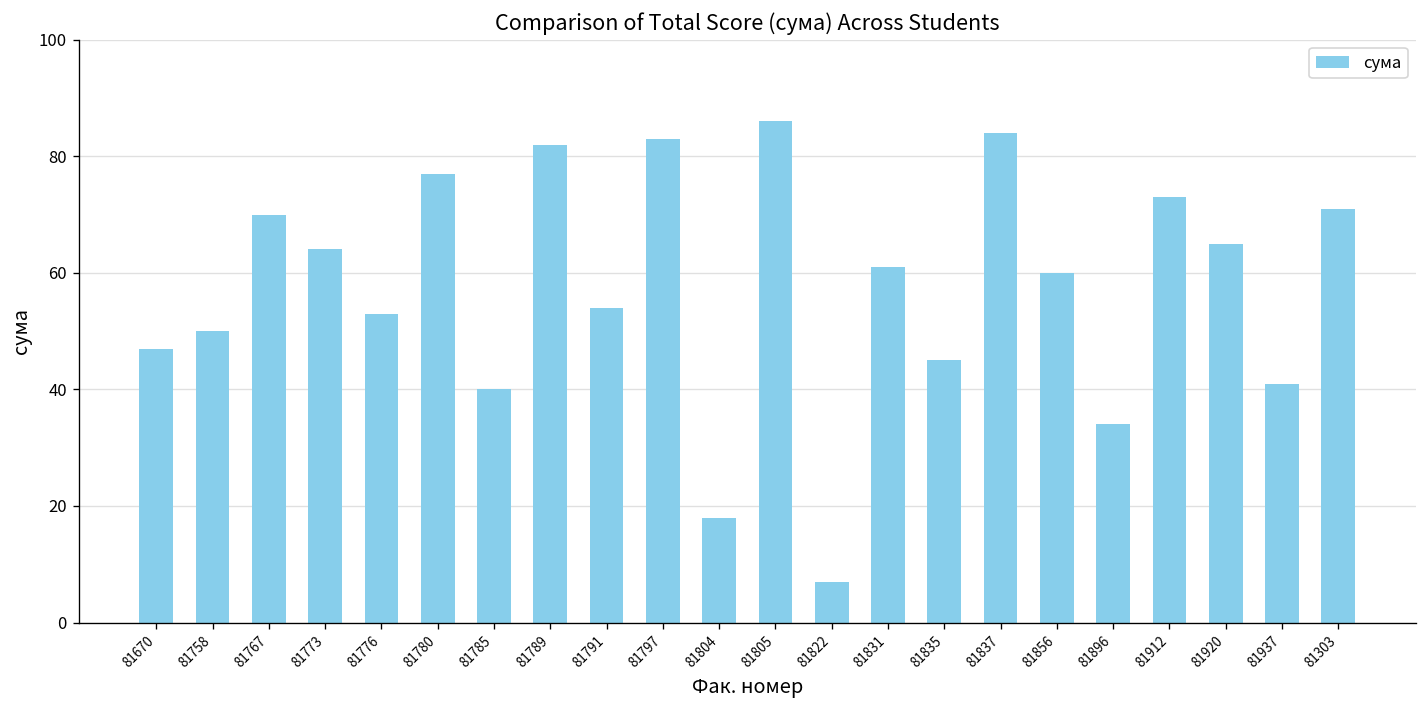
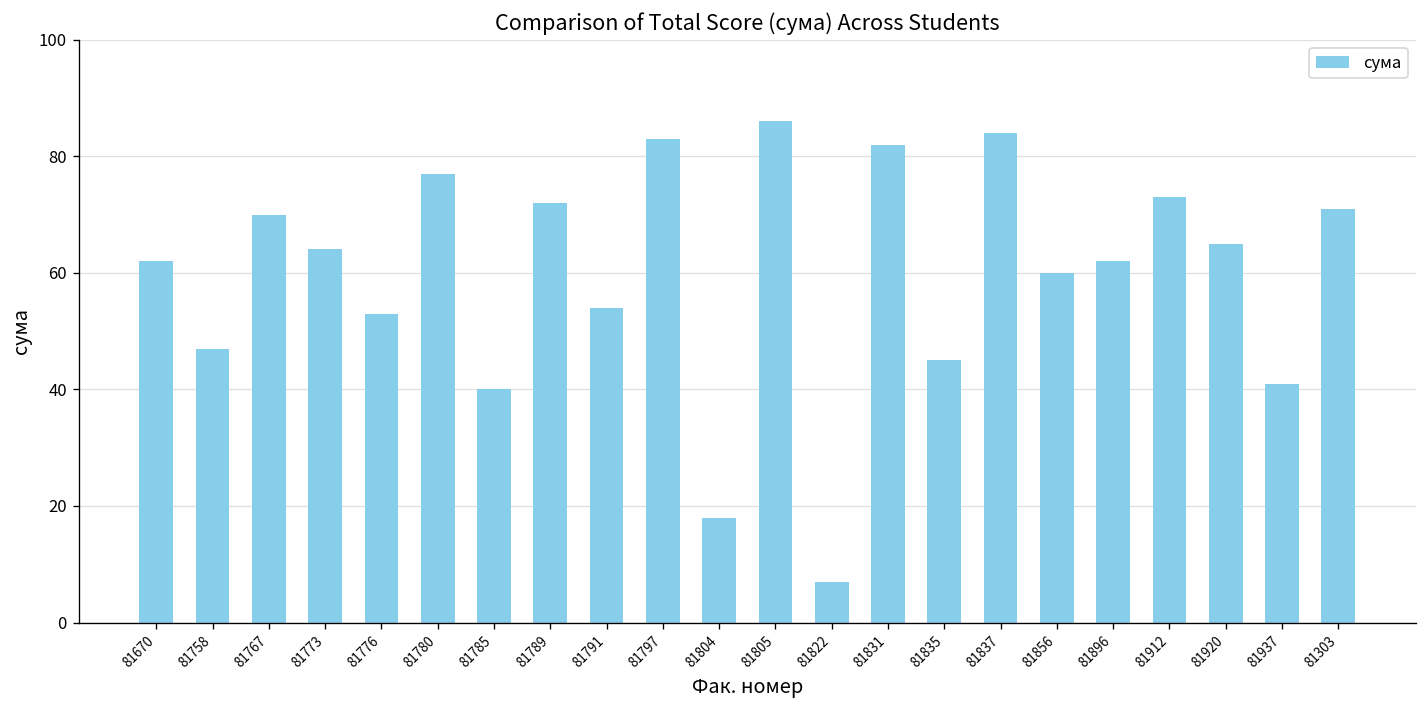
  {
-   "81670": 47,
-   "81758": 50,
+   "81670": 62,
+   "81758": 47,
    "81767": 70,
    "81773": 64,
    "81776": 53,
    "81780": 77,
    "81785": 40,
-   "81789": 82,
+   "81789": 72,
    "81791": 54,
    "81797": 83,
    "81804": 18,
    "81805": 86,
    "81822": 7,
-   "81831": 61,
+   "81831": 82,
    "81835": 45,
    "81837": 84,
    "81856": 60,
-   "81896": 34,
+   "81896": 62,
    "81912": 73,
    "81920": 65,
    "81937": 41,
    "81303": 71
  }
